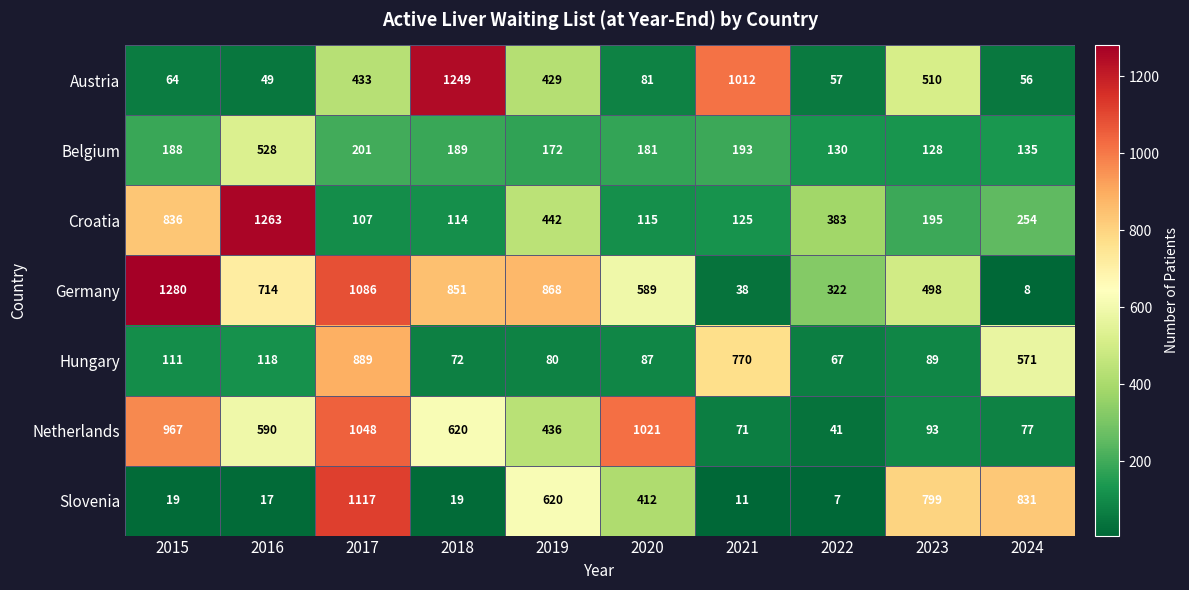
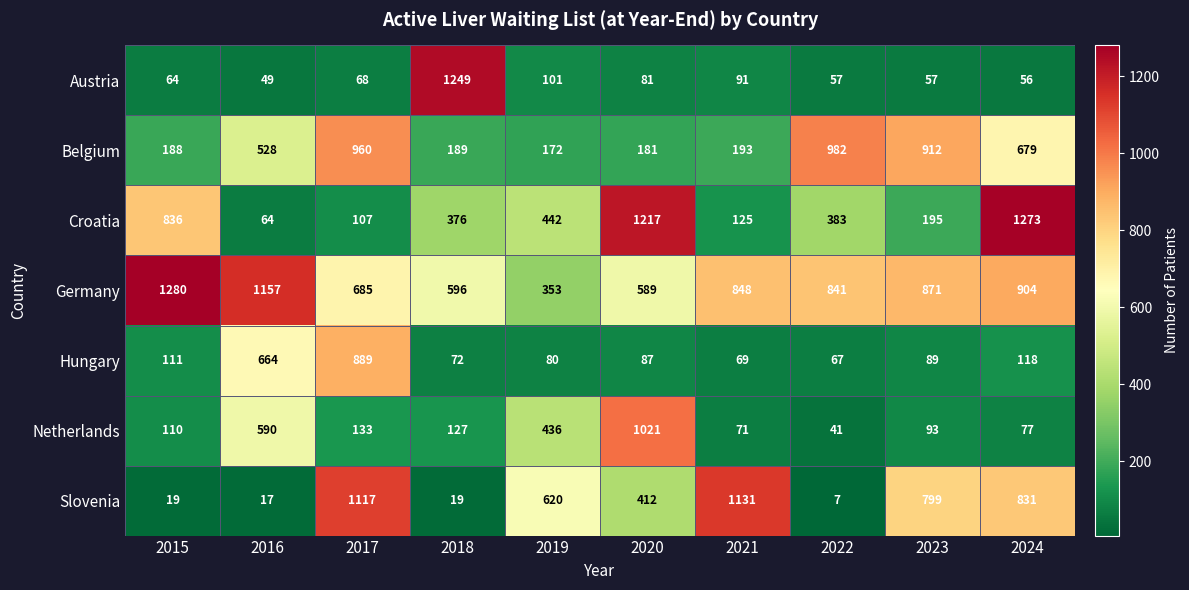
  {
    "Austria": {
      "2015": 64,
      "2016": 49,
-     "2017": 433,
+     "2017": 68,
      "2018": 1249,
-     "2019": 429,
+     "2019": 101,
      "2020": 81,
-     "2021": 1012,
+     "2021": 91,
      "2022": 57,
-     "2023": 510,
+     "2023": 57,
      "2024": 56
    },
    "Belgium": {
      "2015": 188,
      "2016": 528,
-     "2017": 201,
+     "2017": 960,
      "2018": 189,
      "2019": 172,
      "2020": 181,
      "2021": 193,
-     "2022": 130,
-     "2023": 128,
-     "2024": 135
+     "2022": 982,
+     "2023": 912,
+     "2024": 679
    },
    "Croatia": {
      "2015": 836,
-     "2016": 1263,
+     "2016": 64,
      "2017": 107,
-     "2018": 114,
+     "2018": 376,
      "2019": 442,
-     "2020": 115,
+     "2020": 1217,
      "2021": 125,
      "2022": 383,
      "2023": 195,
-     "2024": 254
+     "2024": 1273
    },
    "Germany": {
      "2015": 1280,
-     "2016": 714,
-     "2017": 1086,
-     "2018": 851,
-     "2019": 868,
+     "2016": 1157,
+     "2017": 685,
+     "2018": 596,
+     "2019": 353,
      "2020": 589,
-     "2021": 38,
-     "2022": 322,
-     "2023": 498,
-     "2024": 8
+     "2021": 848,
+     "2022": 841,
+     "2023": 871,
+     "2024": 904
    },
    "Hungary": {
      "2015": 111,
-     "2016": 118,
+     "2016": 664,
      "2017": 889,
      "2018": 72,
      "2019": 80,
      "2020": 87,
-     "2021": 770,
+     "2021": 69,
      "2022": 67,
      "2023": 89,
-     "2024": 571
+     "2024": 118
    },
    "Netherlands": {
-     "2015": 967,
+     "2015": 110,
      "2016": 590,
-     "2017": 1048,
-     "2018": 620,
+     "2017": 133,
+     "2018": 127,
      "2019": 436,
      "2020": 1021,
      "2021": 71,
      "2022": 41,
      "2023": 93,
      "2024": 77
    },
    "Slovenia": {
      "2015": 19,
      "2016": 17,
      "2017": 1117,
      "2018": 19,
      "2019": 620,
      "2020": 412,
-     "2021": 11,
+     "2021": 1131,
      "2022": 7,
      "2023": 799,
      "2024": 831
    }
  }
